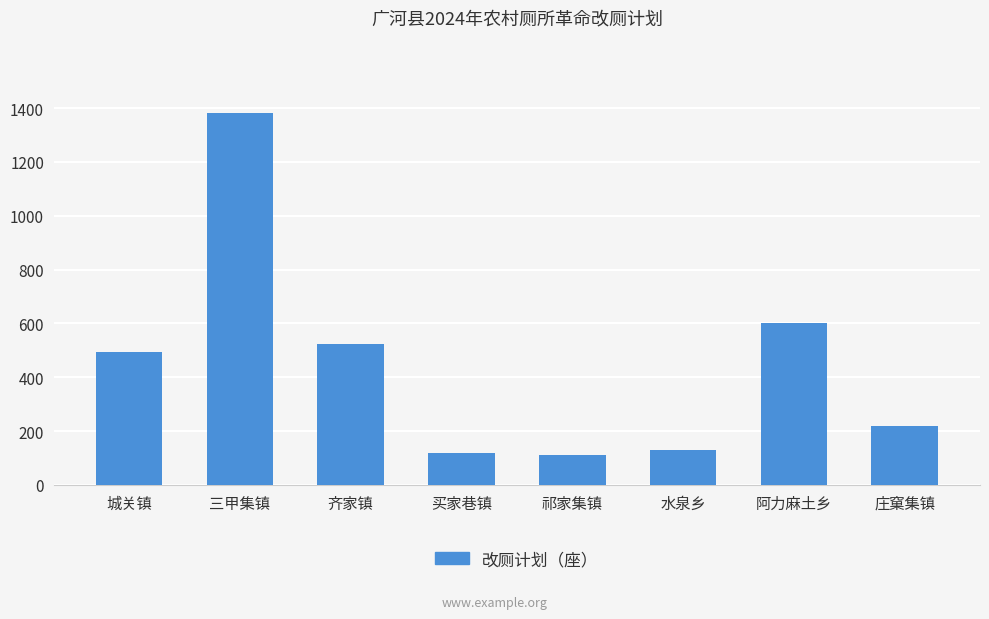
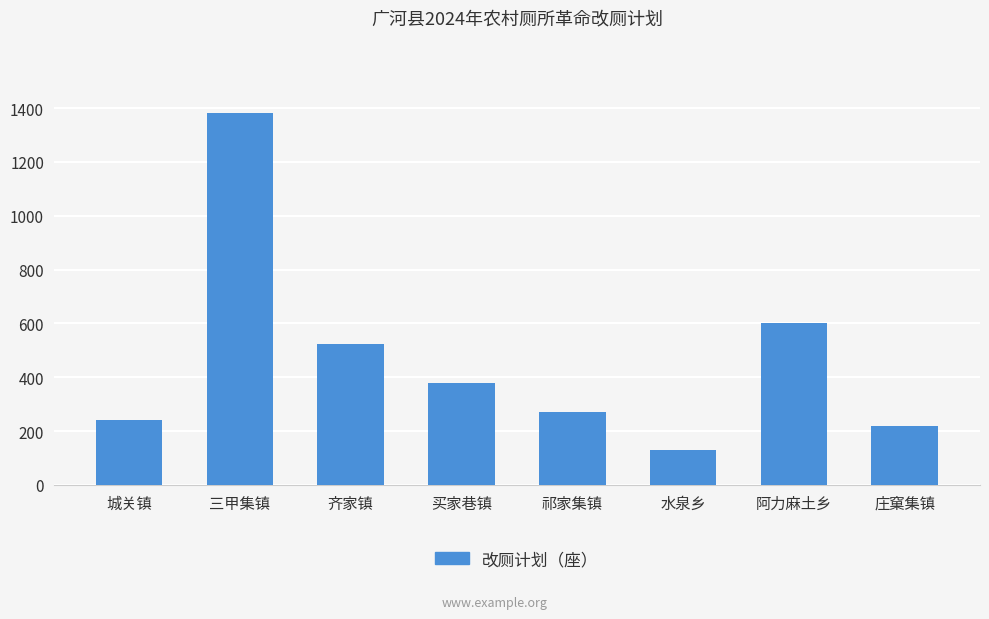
  {
-   "城关镇": 490,
+   "城关镇": 240,
    "三甲集镇": 1380,
    "齐家镇": 530,
-   "买家巷镇": 120,
-   "祁家集镇": 110,
+   "买家巷镇": 380,
+   "祁家集镇": 270,
    "水泉乡": 130,
    "阿力麻土乡": 600,
    "庄窠集镇": 220
  }
